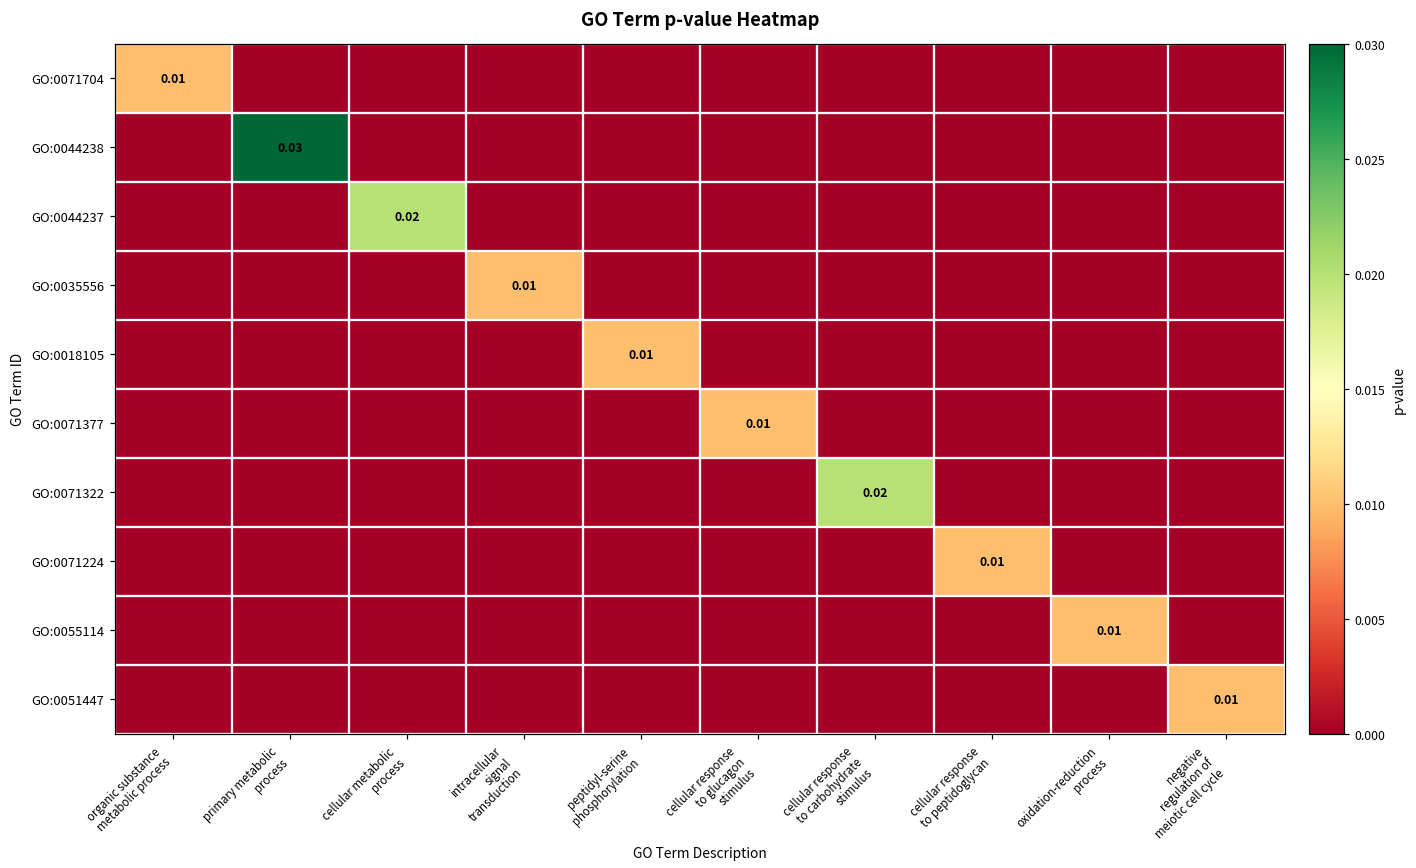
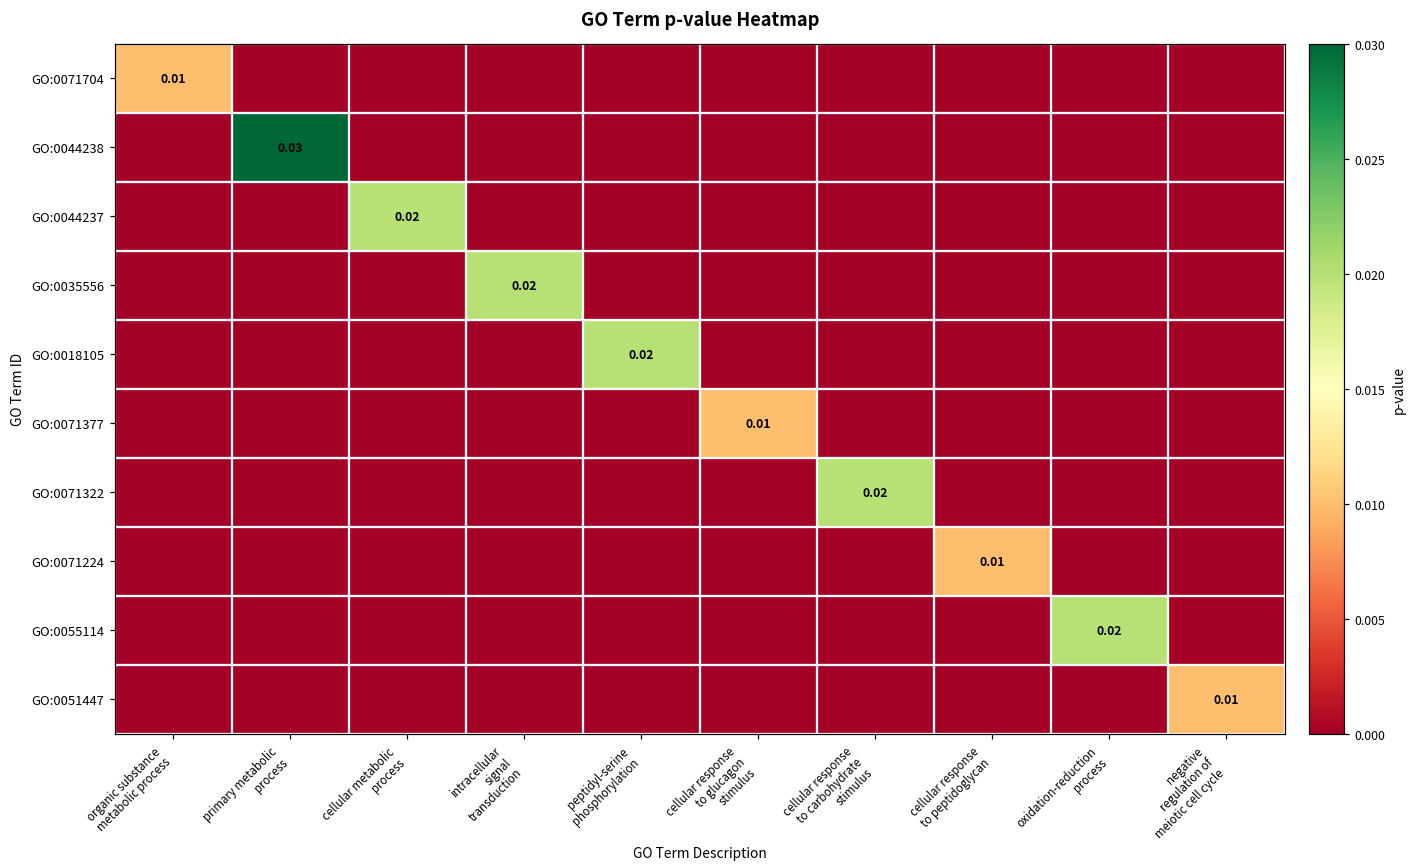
  {
    "GO:0071704": {
      "organic substance metabolic process": 0.01
    },
    "GO:0044238": {
      "primary metabolic process": 0.03
    },
    "GO:0044237": {
      "cellular metabolic process": 0.02
    },
    "GO:0035556": {
-     "intracellular signal transduction": 0.01
+     "intracellular signal transduction": 0.02
    },
    "GO:0018105": {
-     "peptidyl-serine phosphorylation": 0.01
+     "peptidyl-serine phosphorylation": 0.02
    },
    "GO:0071377": {
      "cellular response to glucagon stimulus": 0.01
    },
    "GO:0071322": {
      "cellular response to carbohydrate stimulus": 0.02
    },
    "GO:0071224": {
      "cellular response to peptidoglycan": 0.01
    },
    "GO:0055114": {
-     "oxidation-reduction process": 0.01
+     "oxidation-reduction process": 0.02
    },
    "GO:0051447": {
      "negative regulation of meiotic cell cycle": 0.01
    }
  }
